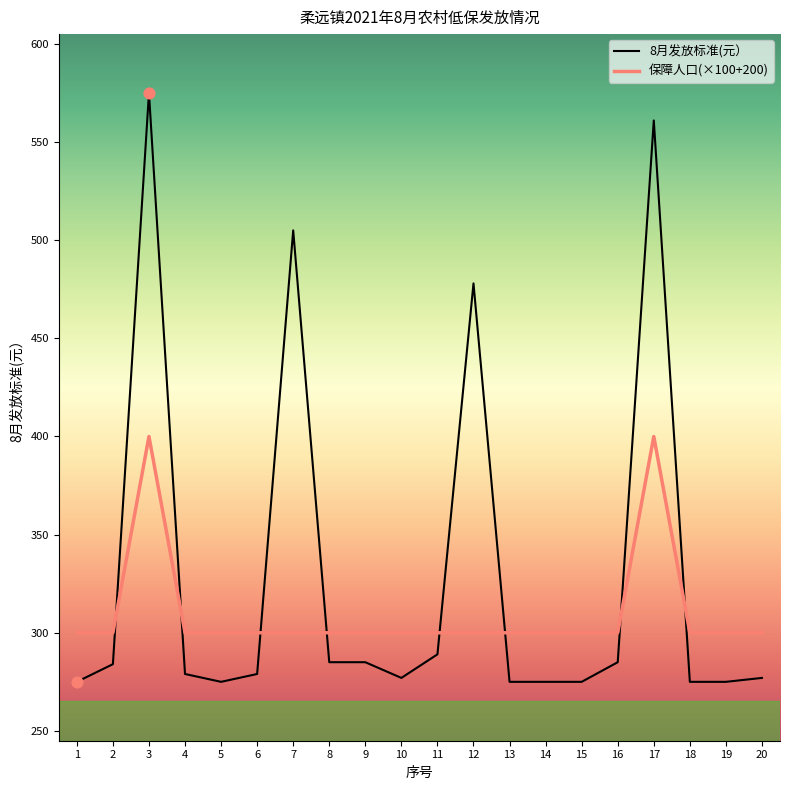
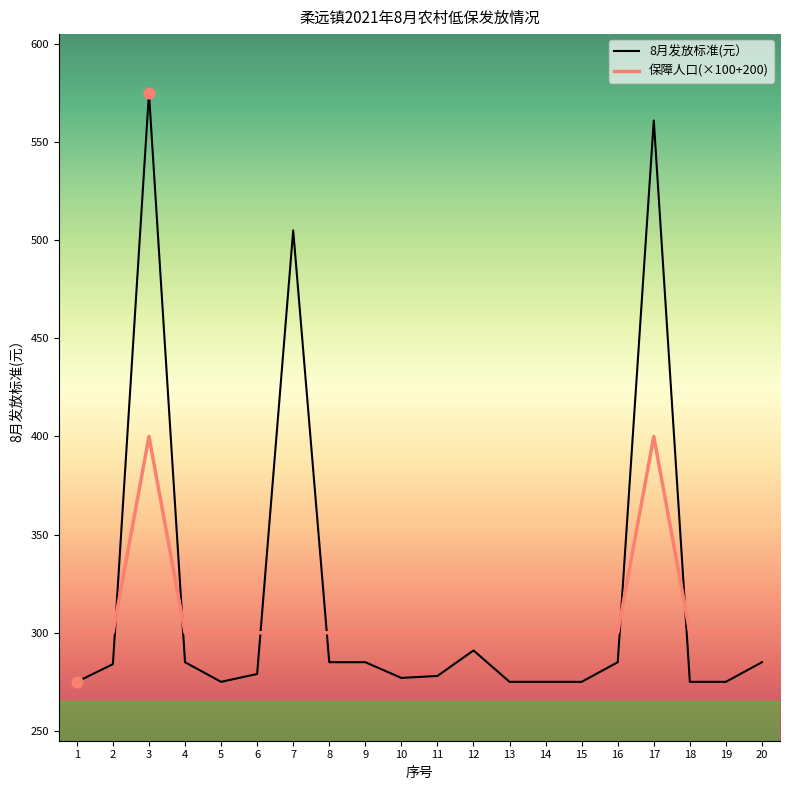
  {
    "8月发放标准(元）": {
      "2": 284,
-     "4": 279,
+     "4": 285,
      "5": 275,
      "6": 279,
      "7": 505,
      "8": 285,
      "9": 285,
      "10": 277,
-     "11": 289,
-     "12": 478,
+     "11": 278,
+     "12": 291,
      "13": 275,
      "14": 275,
      "15": 275,
      "16": 285,
      "17": 561,
      "18": 275,
      "19": 275,
-     "20": 277
+     "20": 285
    }
  }
